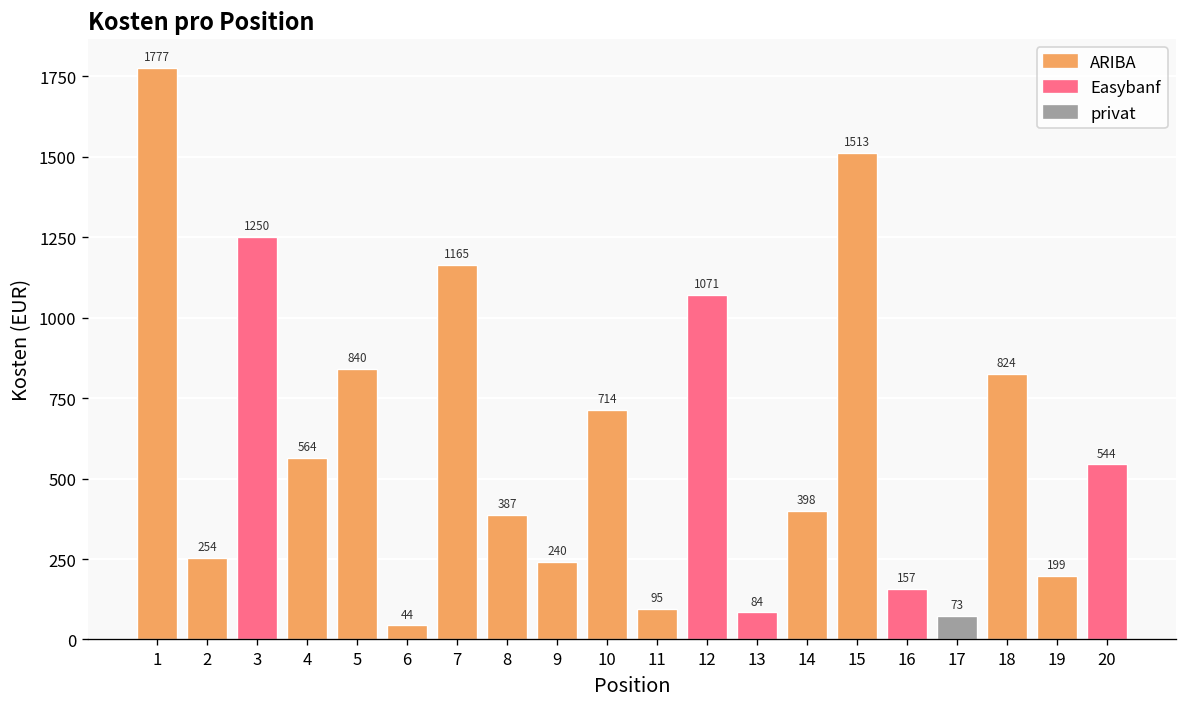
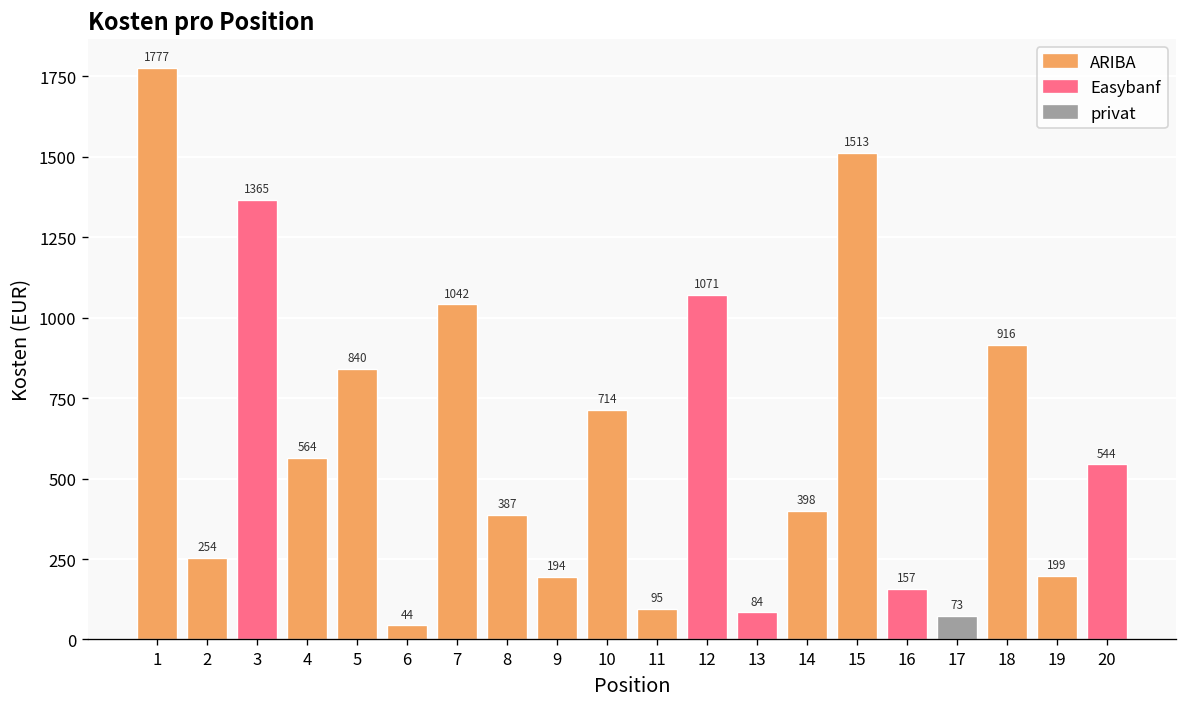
  {
    "1": 1777,
    "2": 254,
-   "3": 1250,
+   "3": 1365,
    "4": 564,
    "5": 840,
    "6": 44,
-   "7": 1165,
+   "7": 1042,
    "8": 387,
-   "9": 240,
+   "9": 194,
    "10": 714,
    "11": 95,
    "12": 1071,
    "13": 84,
    "14": 398,
    "15": 1513,
    "16": 157,
    "17": 73,
-   "18": 824,
+   "18": 916,
    "19": 199,
    "20": 544
  }
